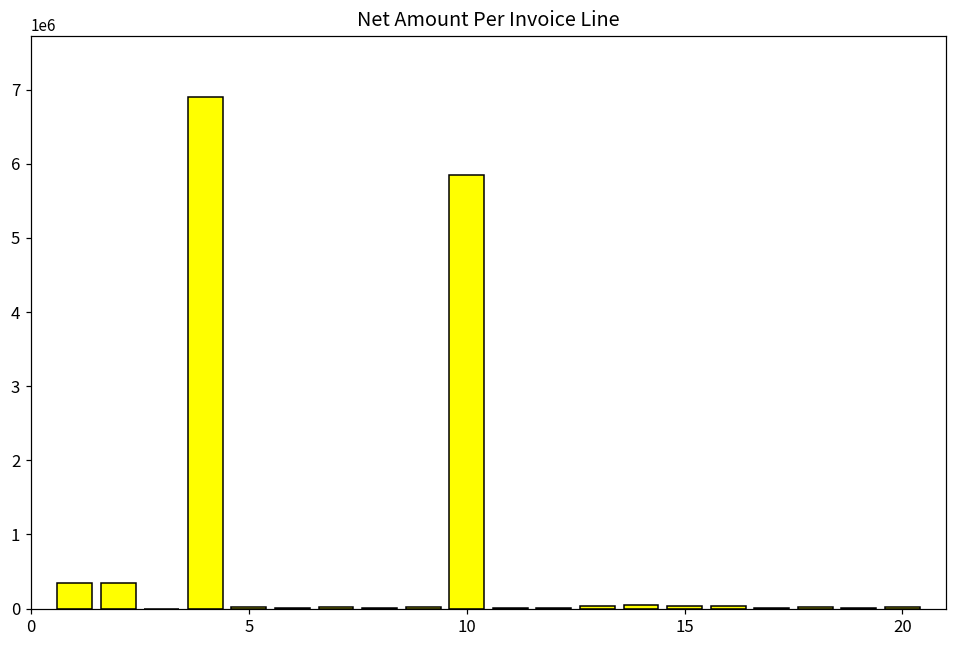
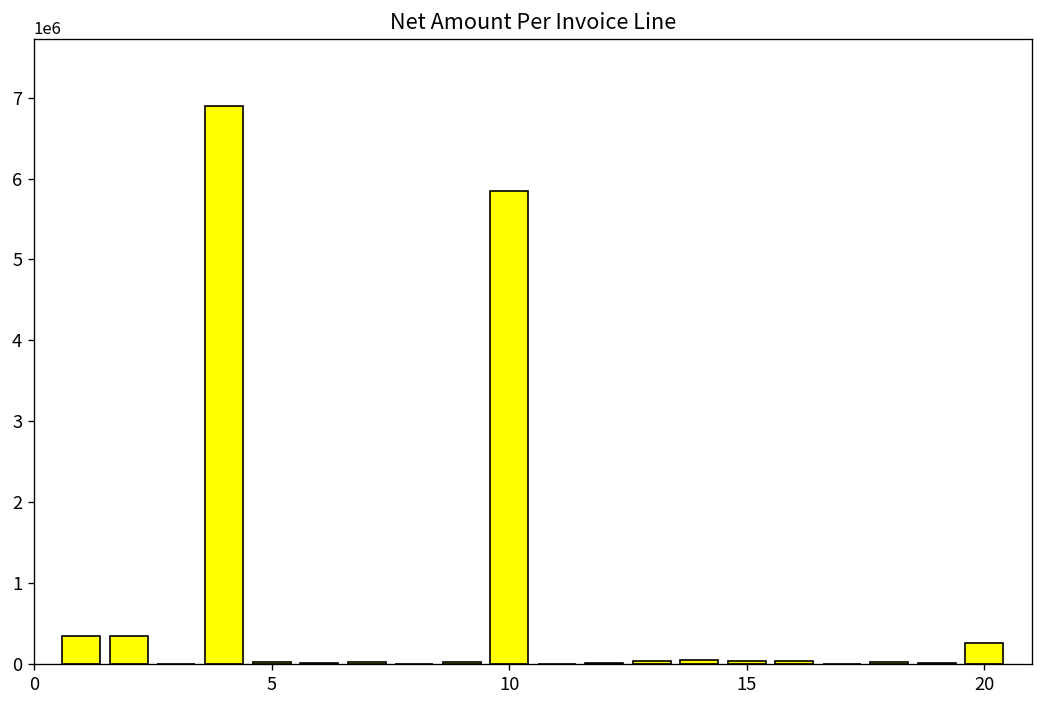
  {
    "10": 5800000,
    "15": 0,
-   "20": 0
+   "20": 300000
  }
